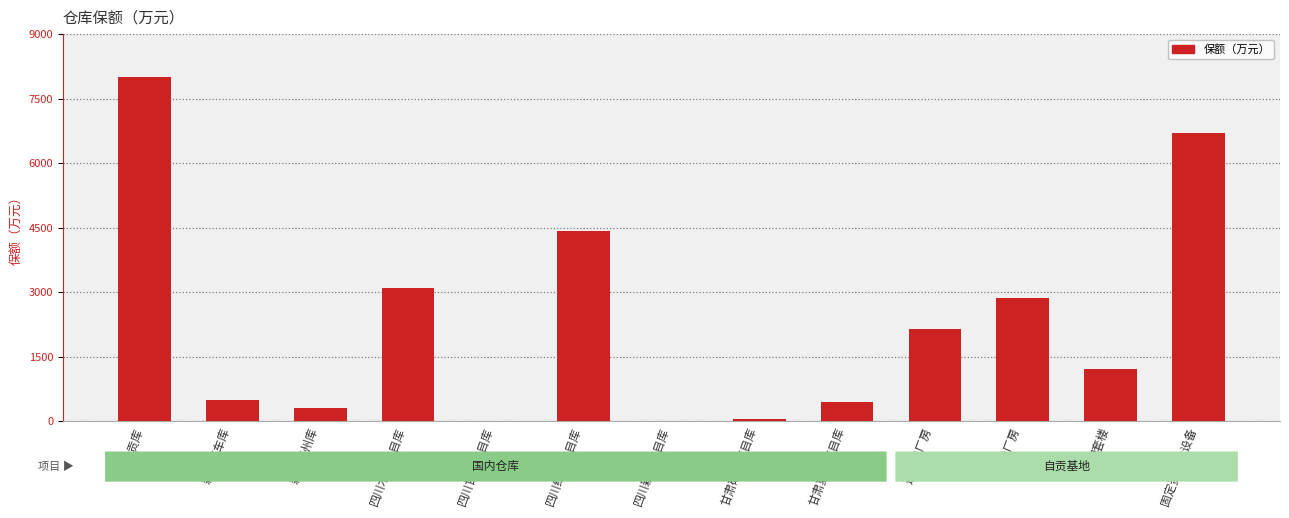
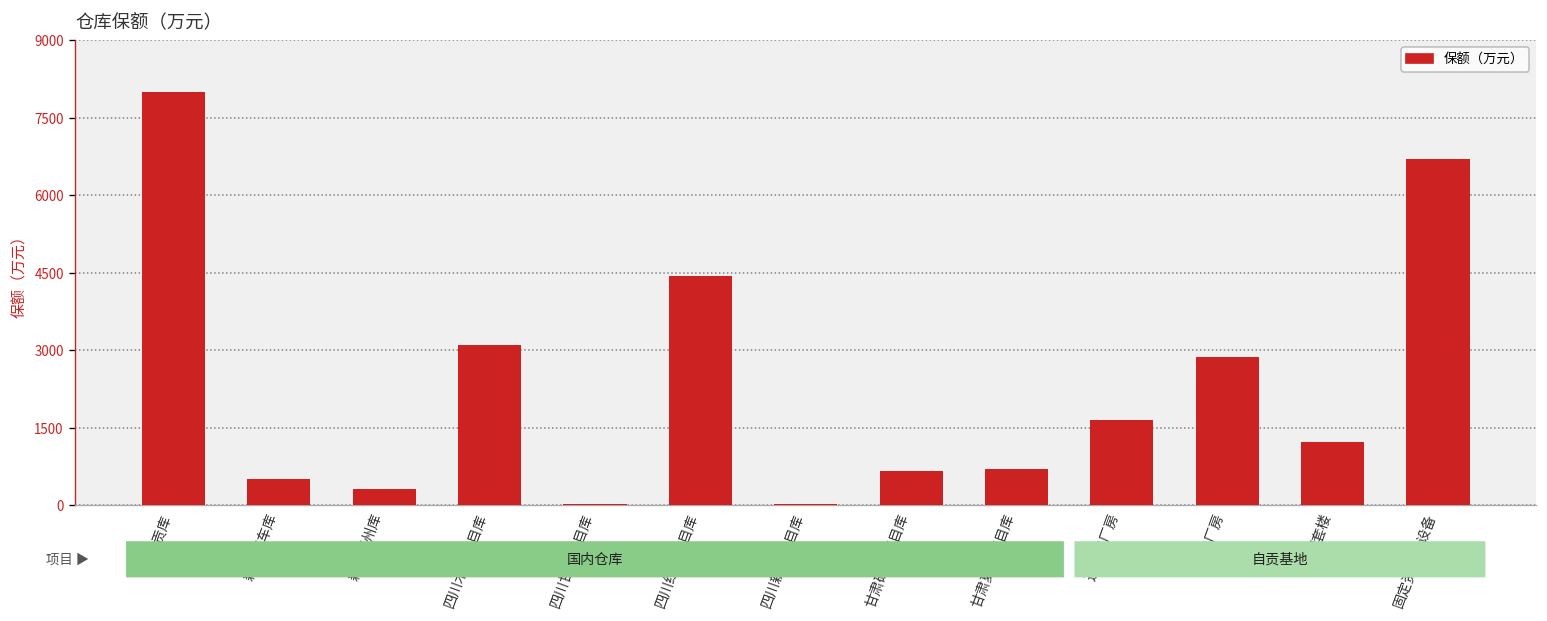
  {
    "自贡库": 8000,
    "新疆莎车库": 500,
    "新疆克州库": 300,
    "四川木里项目库": 3100,
    "四川红原项目库": 4400,
-   "甘肃碌曲项目库": 100,
-   "甘肃夏河项目库": 400,
-   "逆变器厂房": 2200,
+   "甘肃碌曲项目库": 700,
+   "甘肃夏河项目库": 700,
+   "逆变器厂房": 1600,
    "储能厂房": 2900,
    "配套楼": 1200,
    "固定资产及设备": 6700
  }
